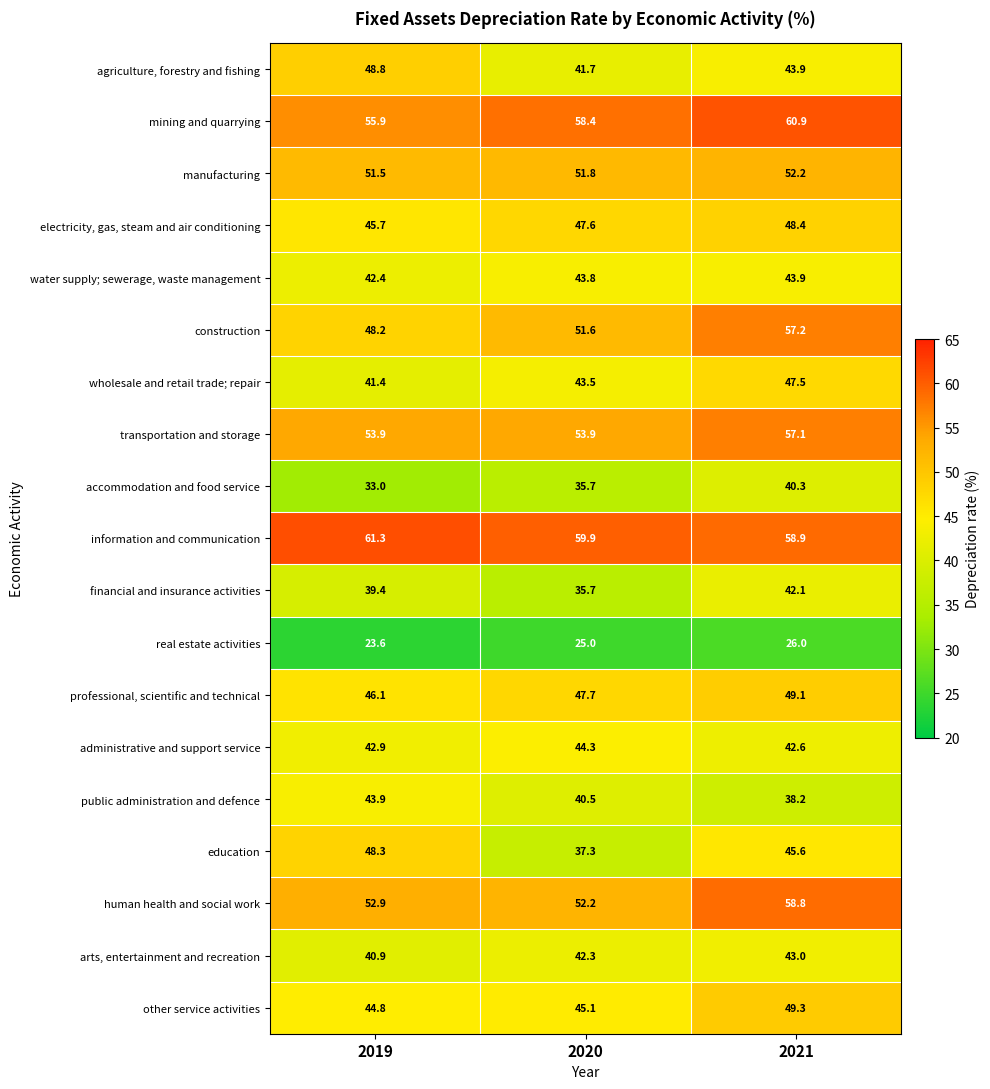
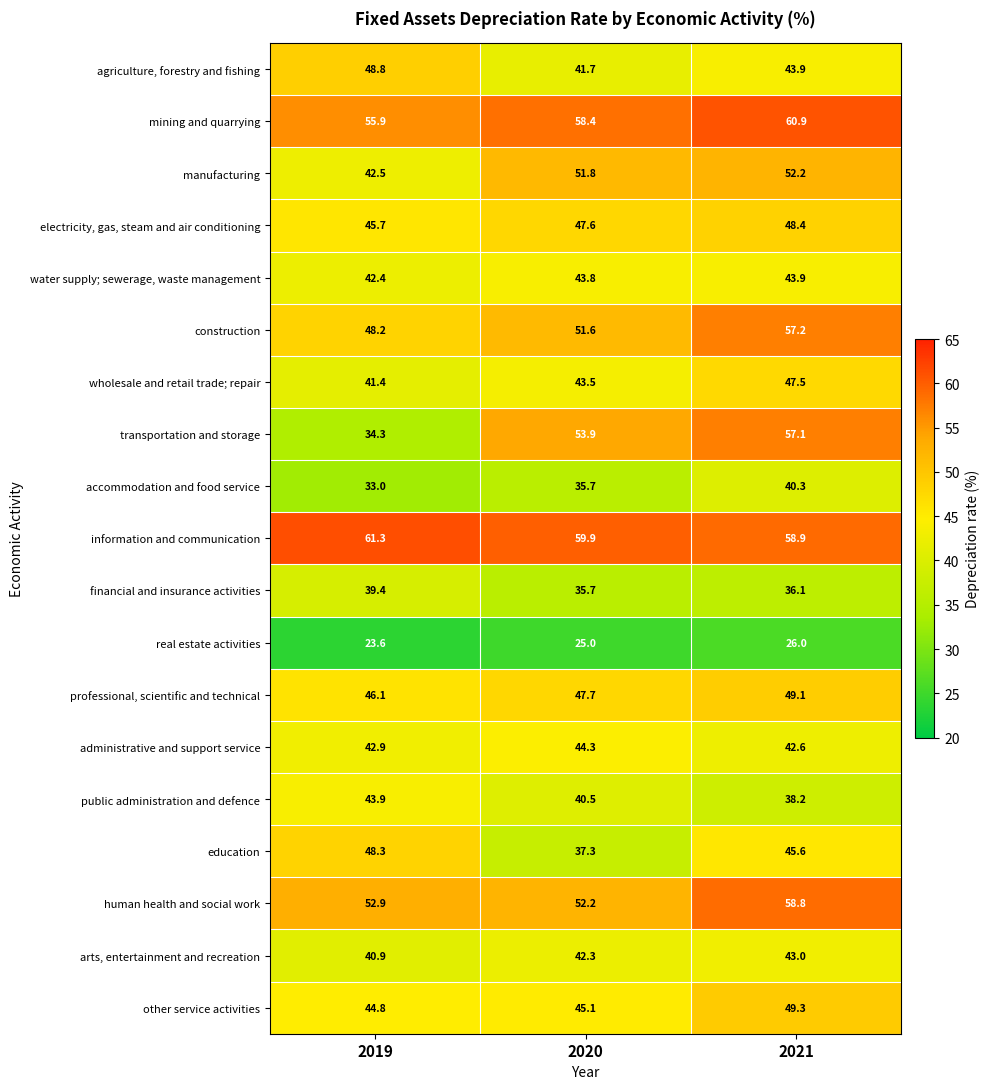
  {
    "agriculture, forestry and fishing": {
      "2019": 48.8,
      "2020": 41.7,
      "2021": 43.9
    },
    "mining and quarrying": {
      "2019": 55.9,
      "2020": 58.4,
      "2021": 60.9
    },
    "manufacturing": {
-     "2019": 51.5,
+     "2019": 42.5,
      "2020": 51.8,
      "2021": 52.2
    },
    "electricity, gas, steam and air conditioning": {
      "2019": 45.7,
      "2020": 47.6,
      "2021": 48.4
    },
    "water supply; sewerage, waste management": {
      "2019": 42.4,
      "2020": 43.8,
      "2021": 43.9
    },
    "construction": {
      "2019": 48.2,
      "2020": 51.6,
      "2021": 57.2
    },
    "wholesale and retail trade; repair": {
      "2019": 41.4,
      "2020": 43.5,
      "2021": 47.5
    },
    "transportation and storage": {
-     "2019": 53.9,
+     "2019": 34.3,
      "2020": 53.9,
      "2021": 57.1
    },
    "accommodation and food service": {
      "2019": 33.0,
      "2020": 35.7,
      "2021": 40.3
    },
    "information and communication": {
      "2019": 61.3,
      "2020": 59.9,
      "2021": 58.9
    },
    "financial and insurance activities": {
      "2019": 39.4,
      "2020": 35.7,
-     "2021": 42.1
+     "2021": 36.1
    },
    "real estate activities": {
      "2019": 23.6,
      "2020": 25.0,
      "2021": 26.0
    },
    "professional, scientific and technical": {
      "2019": 46.1,
      "2020": 47.7,
      "2021": 49.1
    },
    "administrative and support service": {
      "2019": 42.9,
      "2020": 44.3,
      "2021": 42.6
    },
    "public administration and defence": {
      "2019": 43.9,
      "2020": 40.5,
      "2021": 38.2
    },
    "education": {
      "2019": 48.3,
      "2020": 37.3,
      "2021": 45.6
    },
    "human health and social work": {
      "2019": 52.9,
      "2020": 52.2,
      "2021": 58.8
    },
    "arts, entertainment and recreation": {
      "2019": 40.9,
      "2020": 42.3,
      "2021": 43.0
    },
    "other service activities": {
      "2019": 44.8,
      "2020": 45.1,
      "2021": 49.3
    }
  }
